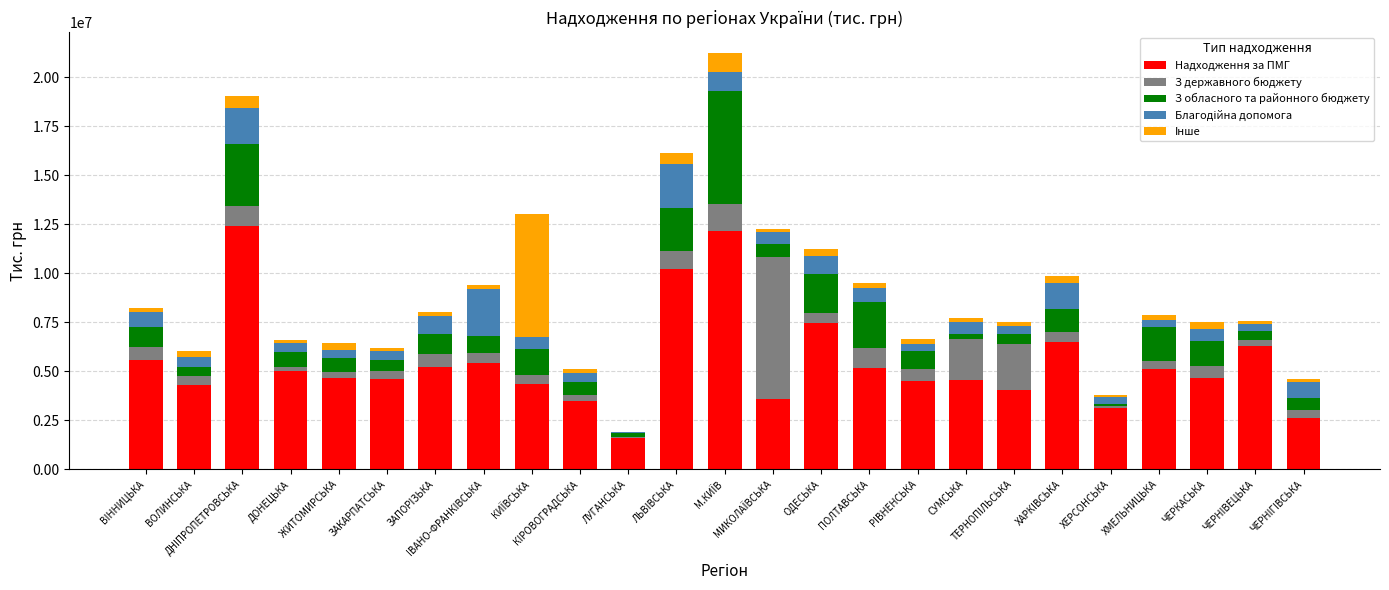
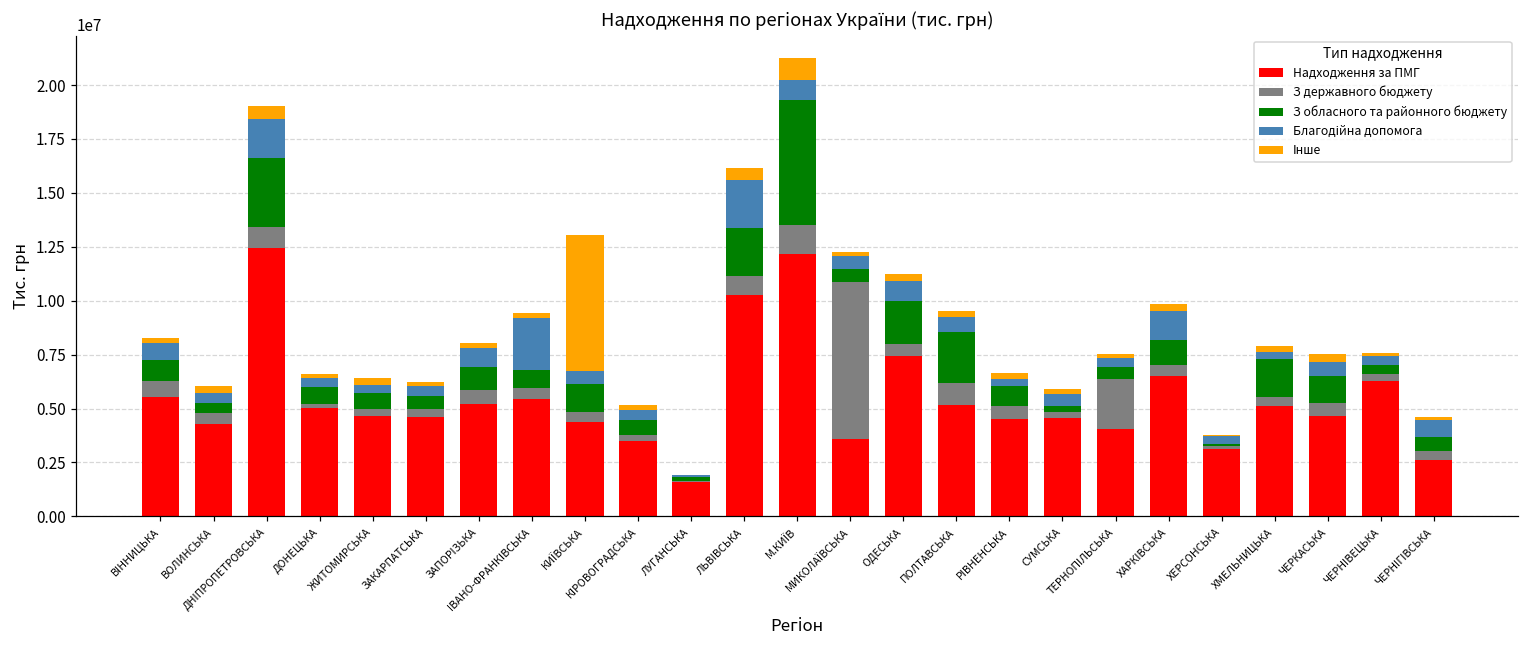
  {
    "Надходження за ПМГ": {
      "ВІННИЦЬКА": 5600000,
      "ВОЛИНСЬКА": 4300000,
      "ДНІПРОПЕТРОВСЬКА": 12400000,
      "ДОНЕЦЬКА": 5000000,
      "ЖИТОМИРСЬКА": 4700000,
      "ЗАКАРПАТСЬКА": 4600000,
      "ЗАПОРІЗЬКА": 5200000,
      "ІВАНО-ФРАНКІВСЬКА": 5400000,
      "КИЇВСЬКА": 4400000,
      "КІРОВОГРАДСЬКА": 3500000,
      "ЛУГАНСЬКА": 1600000,
      "ЛЬВІВСЬКА": 10200000,
      "М.КИЇВ": 12200000,
      "МИКОЛАЇВСЬКА": 3600000,
      "ОДЕСЬКА": 7500000,
      "ПОЛТАВСЬКА": 5200000,
      "РІВНЕНСЬКА": 4500000,
      "СУМСЬКА": 4600000,
      "ТЕРНОПІЛЬСЬКА": 4100000,
      "ХАРКІВСЬКА": 6500000,
      "ХЕРСОНСЬКА": 3100000,
      "ХМЕЛЬНИЦЬКА": 5100000,
      "ЧЕРКАСЬКА": 4700000,
      "ЧЕРНІВЕЦЬКА": 6300000,
      "ЧЕРНІГІВСЬКА": 2600000
    },
    "З державного бюджету": {
      "ВІННИЦЬКА": 700000,
      "ВОЛИНСЬКА": 500000,
      "ДНІПРОПЕТРОВСЬКА": 1000000,
      "ДОНЕЦЬКА": 200000,
      "ЖИТОМИРСЬКА": 300000,
      "ЗАКАРПАТСЬКА": 400000,
      "ЗАПОРІЗЬКА": 600000,
      "ІВАНО-ФРАНКІВСЬКА": 500000,
      "КИЇВСЬКА": 500000,
      "КІРОВОГРАДСЬКА": 300000,
      "ЛЬВІВСЬКА": 900000,
      "М.КИЇВ": 1400000,
      "МИКОЛАЇВСЬКА": 7200000,
      "ОДЕСЬКА": 500000,
      "ПОЛТАВСЬКА": 1000000,
      "РІВНЕНСЬКА": 600000,
-     "СУМСЬКА": 2100000,
+     "СУМСЬКА": 300000,
      "ТЕРНОПІЛЬСЬКА": 2300000,
      "ХАРКІВСЬКА": 500000,
      "ХЕРСОНСЬКА": 100000,
      "ХМЕЛЬНИЦЬКА": 400000,
      "ЧЕРКАСЬКА": 600000,
      "ЧЕРНІВЕЦЬКА": 300000,
      "ЧЕРНІГІВСЬКА": 400000
    },
    "З обласного та районного бюджету": {
      "ВІННИЦЬКА": 1000000,
      "ВОЛИНСЬКА": 500000,
      "ДНІПРОПЕТРОВСЬКА": 3200000,
      "ДОНЕЦЬКА": 800000,
      "ЖИТОМИРСЬКА": 700000,
      "ЗАКАРПАТСЬКА": 600000,
      "ЗАПОРІЗЬКА": 1000000,
      "ІВАНО-ФРАНКІВСЬКА": 800000,
      "КИЇВСЬКА": 1300000,
      "КІРОВОГРАДСЬКА": 700000,
      "ЛУГАНСЬКА": 200000,
      "ЛЬВІВСЬКА": 2200000,
      "М.КИЇВ": 5800000,
      "МИКОЛАЇВСЬКА": 600000,
      "ОДЕСЬКА": 2000000,
      "ПОЛТАВСЬКА": 2400000,
      "РІВНЕНСЬКА": 900000,
      "СУМСЬКА": 300000,
      "ТЕРНОПІЛЬСЬКА": 500000,
      "ХАРКІВСЬКА": 1200000,
      "ХМЕЛЬНИЦЬКА": 1800000,
      "ЧЕРКАСЬКА": 1300000,
      "ЧЕРНІВЕЦЬКА": 400000,
      "ЧЕРНІГІВСЬКА": 600000
    },
    "Благодійна допомога": {
      "ВІННИЦЬКА": 800000,
      "ВОЛИНСЬКА": 500000,
      "ДНІПРОПЕТРОВСЬКА": 1800000,
      "ДОНЕЦЬКА": 400000,
      "ЖИТОМИРСЬКА": 400000,
      "ЗАКАРПАТСЬКА": 500000,
      "ЗАПОРІЗЬКА": 900000,
      "ІВАНО-ФРАНКІВСЬКА": 2400000,
      "КИЇВСЬКА": 600000,
      "КІРОВОГРАДСЬКА": 500000,
      "ЛЬВІВСЬКА": 2200000,
      "М.КИЇВ": 900000,
      "МИКОЛАЇВСЬКА": 600000,
      "ОДЕСЬКА": 900000,
      "ПОЛТАВСЬКА": 700000,
      "РІВНЕНСЬКА": 300000,
      "СУМСЬКА": 600000,
      "ТЕРНОПІЛЬСЬКА": 400000,
      "ХАРКІВСЬКА": 1400000,
      "ХЕРСОНСЬКА": 300000,
      "ХМЕЛЬНИЦЬКА": 300000,
      "ЧЕРКАСЬКА": 600000,
      "ЧЕРНІВЕЦЬКА": 400000,
      "ЧЕРНІГІВСЬКА": 800000
    },
    "Інше": {
      "ВІННИЦЬКА": 200000,
      "ВОЛИНСЬКА": 300000,
      "ДНІПРОПЕТРОВСЬКА": 600000,
      "ДОНЕЦЬКА": 200000,
      "ЖИТОМИРСЬКА": 300000,
      "ЗАКАРПАТСЬКА": 200000,
      "ЗАПОРІЗЬКА": 200000,
      "ІВАНО-ФРАНКІВСЬКА": 200000,
      "КИЇВСЬКА": 6300000,
      "КІРОВОГРАДСЬКА": 200000,
      "ЛЬВІВСЬКА": 600000,
      "М.КИЇВ": 1000000,
      "МИКОЛАЇВСЬКА": 200000,
      "ОДЕСЬКА": 400000,
      "ПОЛТАВСЬКА": 300000,
      "РІВНЕНСЬКА": 200000,
      "СУМСЬКА": 200000,
      "ТЕРНОПІЛЬСЬКА": 200000,
      "ХАРКІВСЬКА": 300000,
      "ХМЕЛЬНИЦЬКА": 300000,
      "ЧЕРКАСЬКА": 300000,
      "ЧЕРНІВЕЦЬКА": 200000,
      "ЧЕРНІГІВСЬКА": 200000
    }
  }
